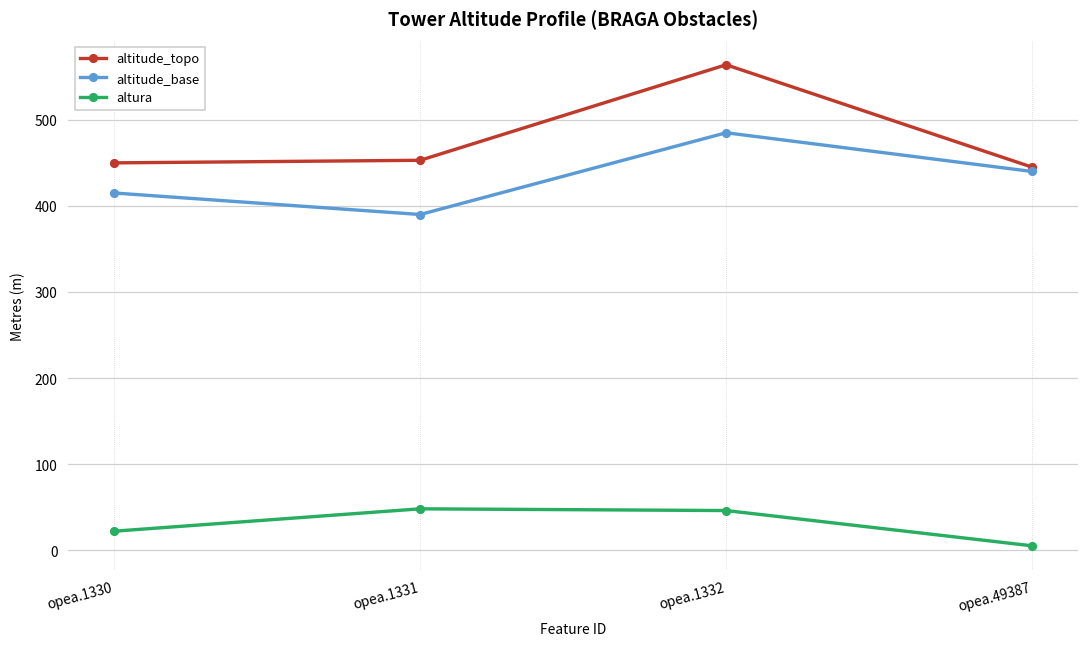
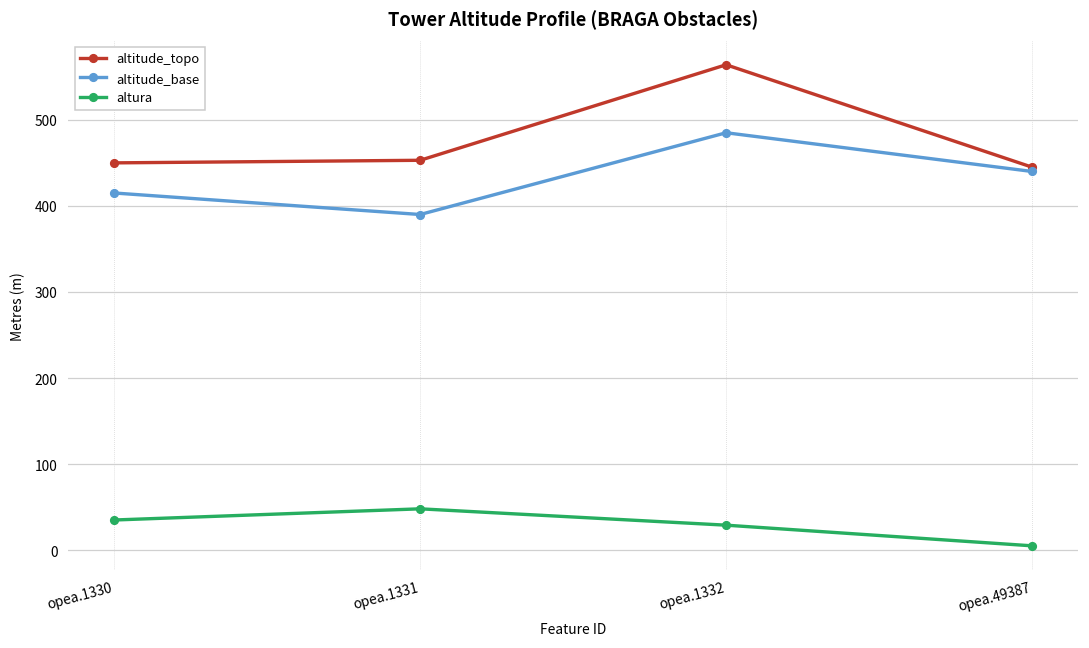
  {
    "altitude_topo": {
      "opea.1330": 450,
      "opea.1331": 450,
      "opea.1332": 560,
      "opea.49387": 450
    },
    "altitude_base": {
      "opea.1330": 420,
      "opea.1331": 390,
      "opea.1332": 490,
      "opea.49387": 440
    },
    "altura": {
-     "opea.1330": 20,
+     "opea.1330": 40,
      "opea.1331": 50,
-     "opea.1332": 50,
+     "opea.1332": 30,
      "opea.49387": 10
    }
  }
